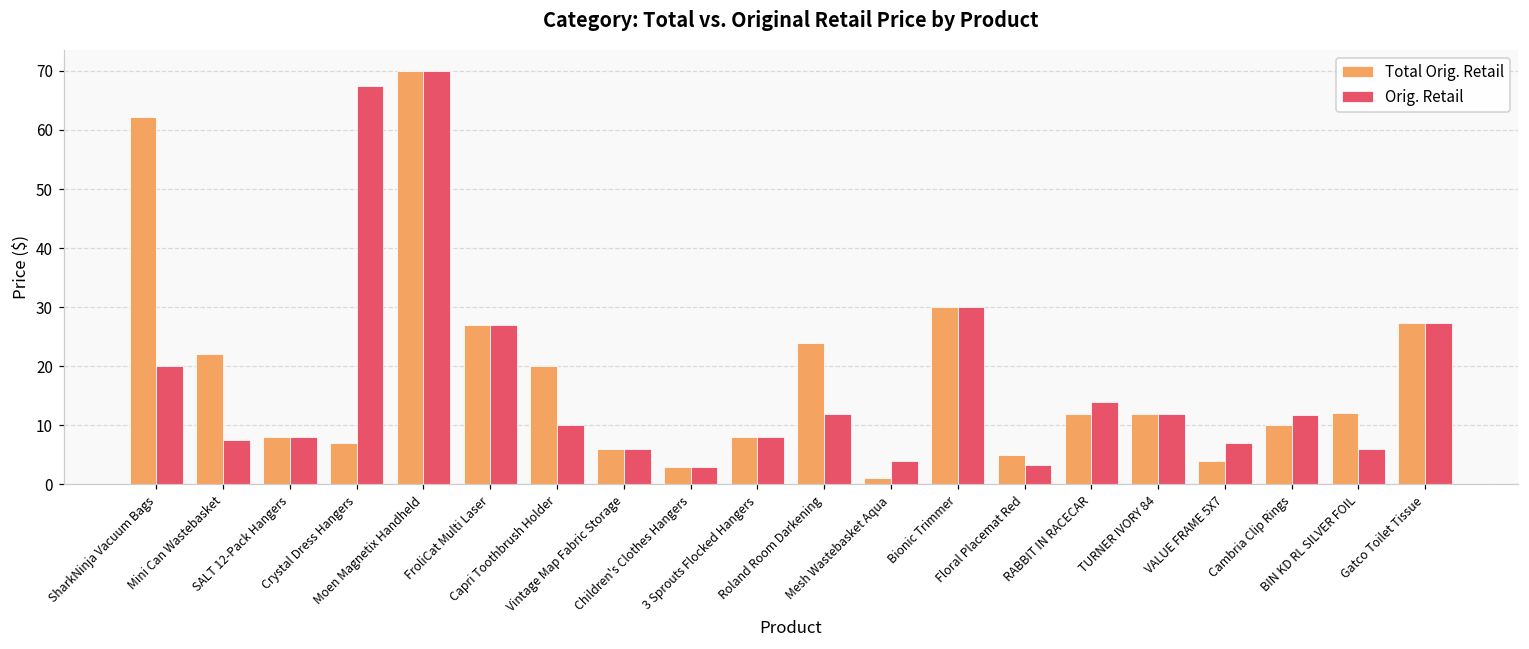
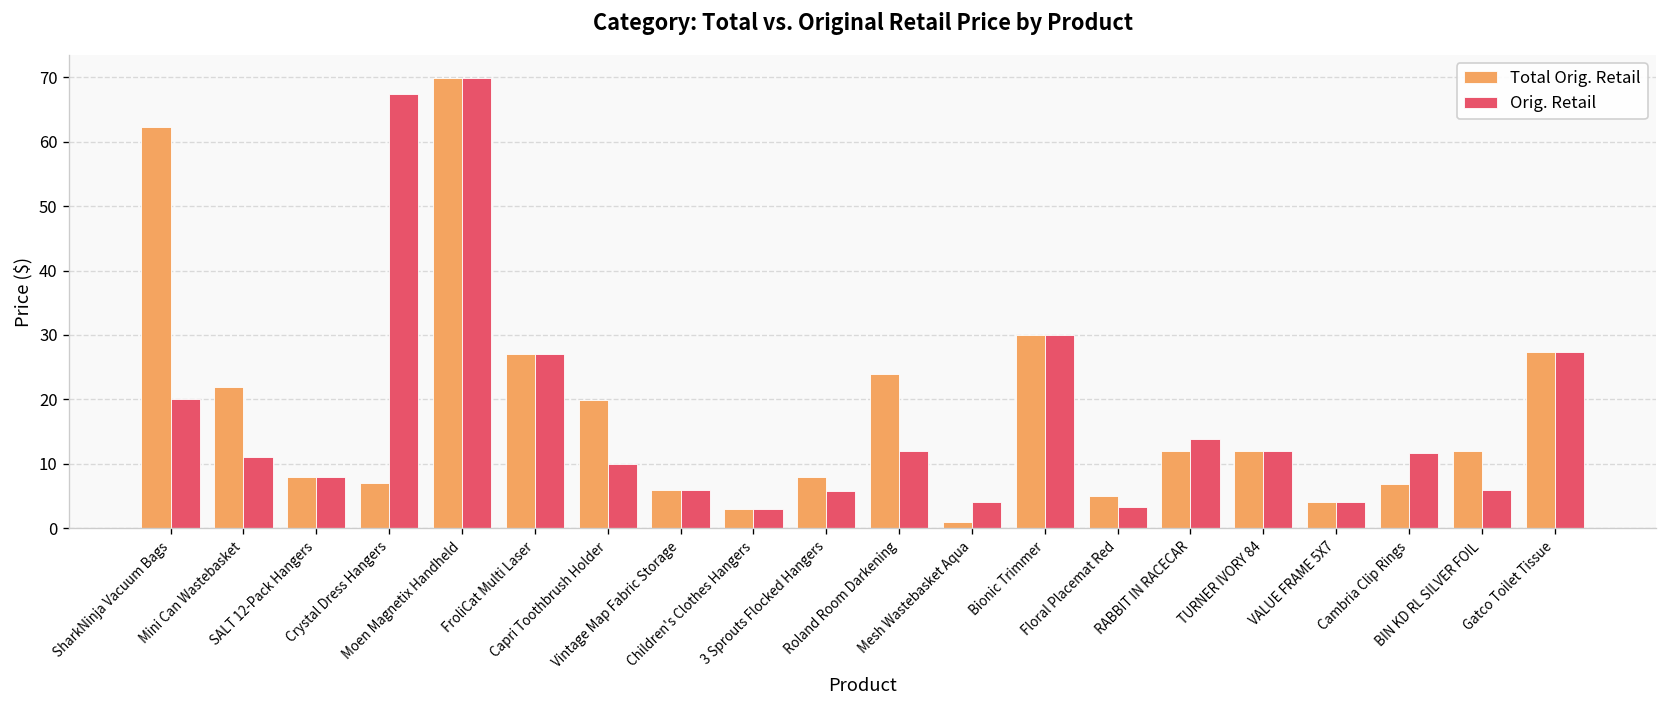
  {
    "Total Orig. Retail": {
      "SharkNinja Vacuum Bags": 62,
      "Mini Can Wastebasket": 22,
      "SALT 12-Pack Hangers": 8,
      "Crystal Dress Hangers": 7,
      "Moen Magnetix Handheld": 70,
      "FroliCat Multi Laser": 27,
      "Capri Toothbrush Holder": 20,
      "Vintage Map Fabric Storage": 6,
      "Children's Clothes Hangers": 3,
      "3 Sprouts Flocked Hangers": 8,
      "Roland Room Darkening": 24,
      "Mesh Wastebasket Aqua": 1,
      "Bionic Trimmer": 30,
      "Floral Placemat Red": 5,
      "RABBIT IN RACECAR": 12,
      "TURNER IVORY 84": 12,
      "VALUE FRAME 5X7": 4,
-     "Cambria Clip Rings": 10,
+     "Cambria Clip Rings": 7,
      "BIN KD RL SILVER FOIL": 12,
      "Gatco Toilet Tissue": 27
    },
    "Orig. Retail": {
      "SharkNinja Vacuum Bags": 20,
-     "Mini Can Wastebasket": 7,
+     "Mini Can Wastebasket": 11,
      "SALT 12-Pack Hangers": 8,
      "Crystal Dress Hangers": 67,
      "Moen Magnetix Handheld": 70,
      "FroliCat Multi Laser": 27,
      "Capri Toothbrush Holder": 10,
      "Vintage Map Fabric Storage": 6,
      "Children's Clothes Hangers": 3,
-     "3 Sprouts Flocked Hangers": 8,
+     "3 Sprouts Flocked Hangers": 6,
      "Roland Room Darkening": 12,
      "Mesh Wastebasket Aqua": 4,
      "Bionic Trimmer": 30,
      "Floral Placemat Red": 3,
      "RABBIT IN RACECAR": 14,
      "TURNER IVORY 84": 12,
-     "VALUE FRAME 5X7": 7,
+     "VALUE FRAME 5X7": 4,
      "Cambria Clip Rings": 12,
      "BIN KD RL SILVER FOIL": 6,
      "Gatco Toilet Tissue": 27
    }
  }
